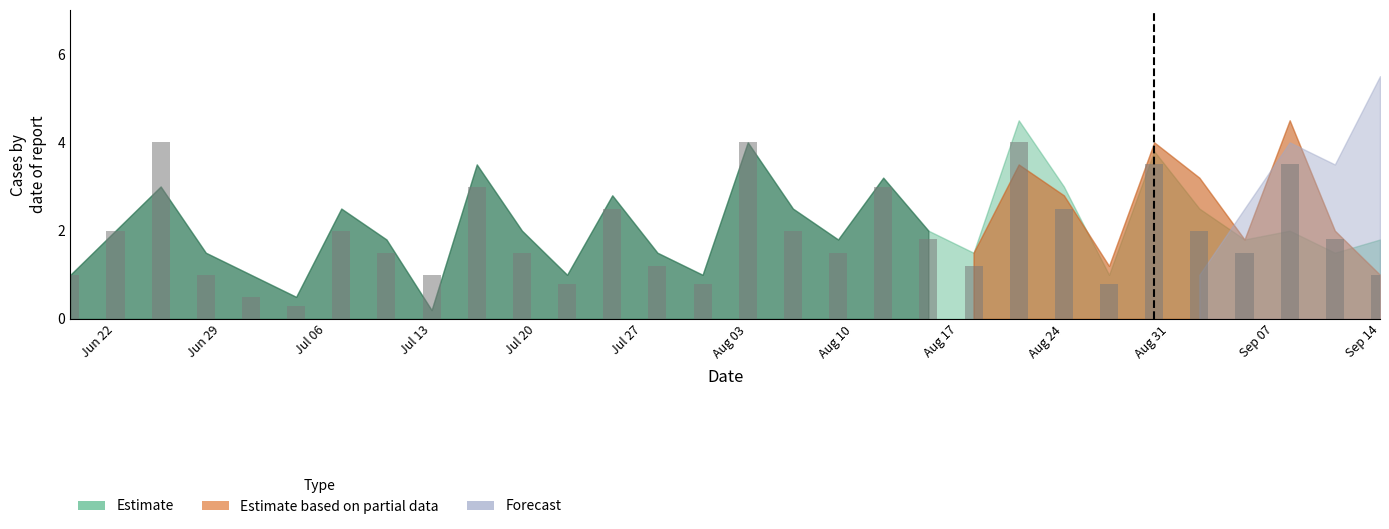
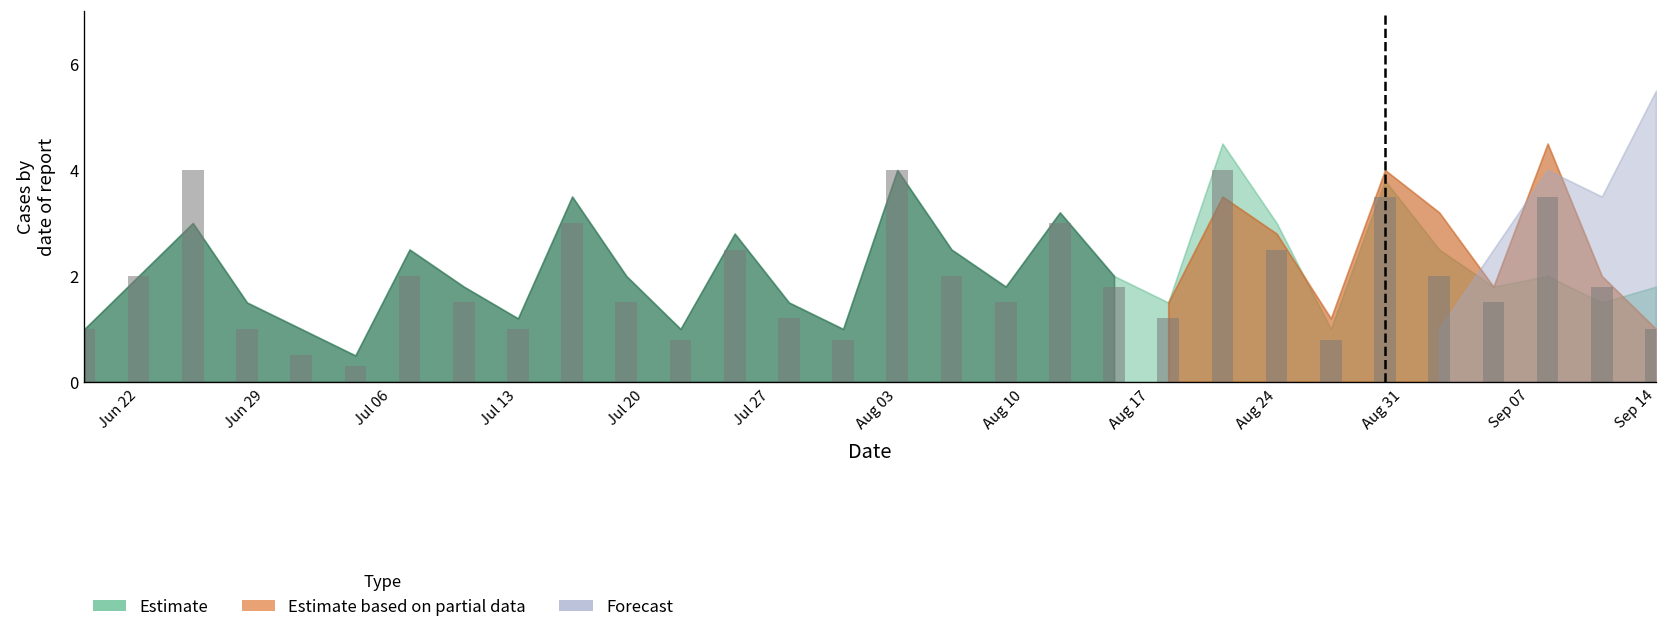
  {
    "Estimate": {
-     "Jul 13": 0.2,
+     "Jul 13": 1.2,
      "Aug 24": 3.0,
      "Sep 14": 1.8
    },
    "Estimate based on partial data": {
      "Aug 24": 2.8,
      "Sep 14": 1.0
    },
    "Forecast": {
      "Sep 14": 5.5
    }
  }
